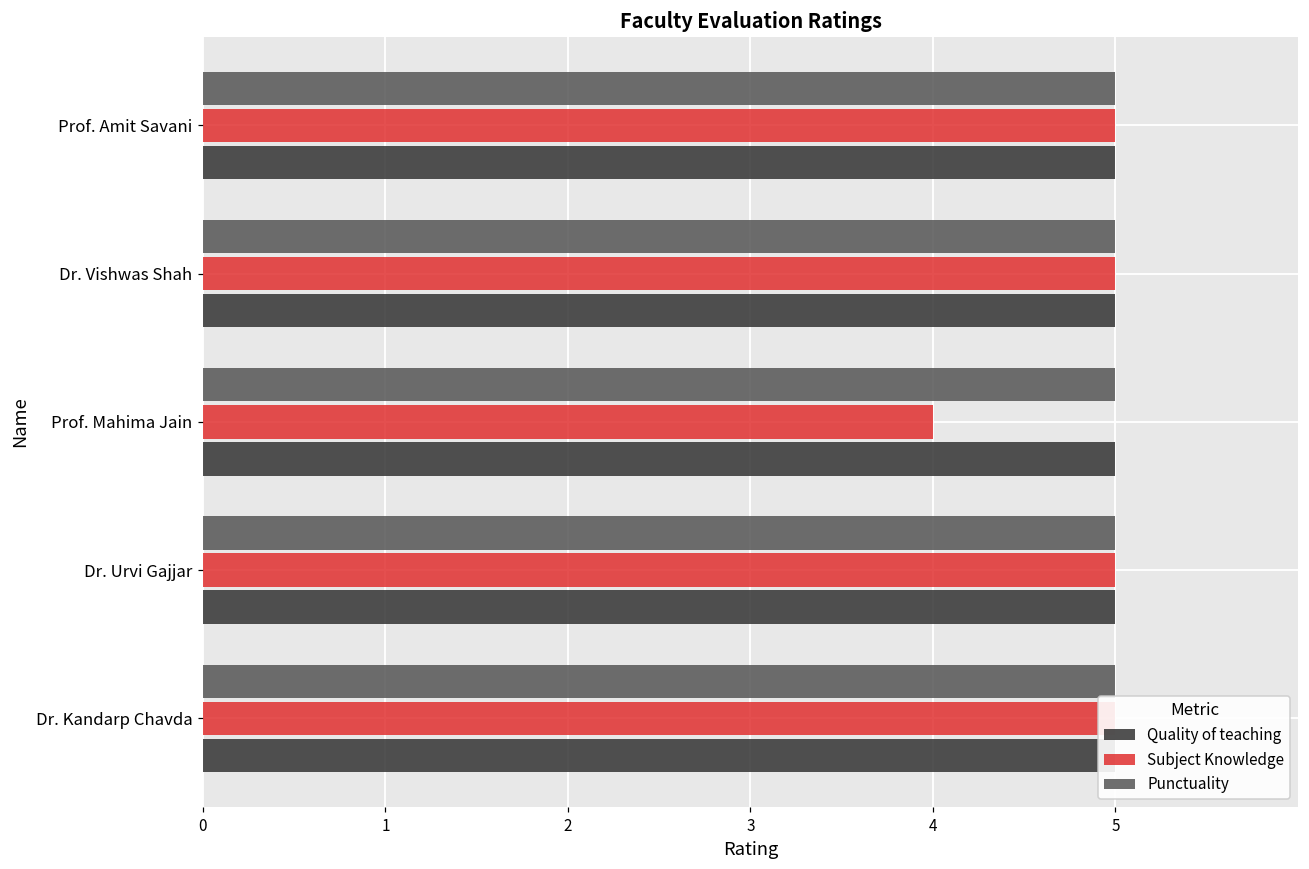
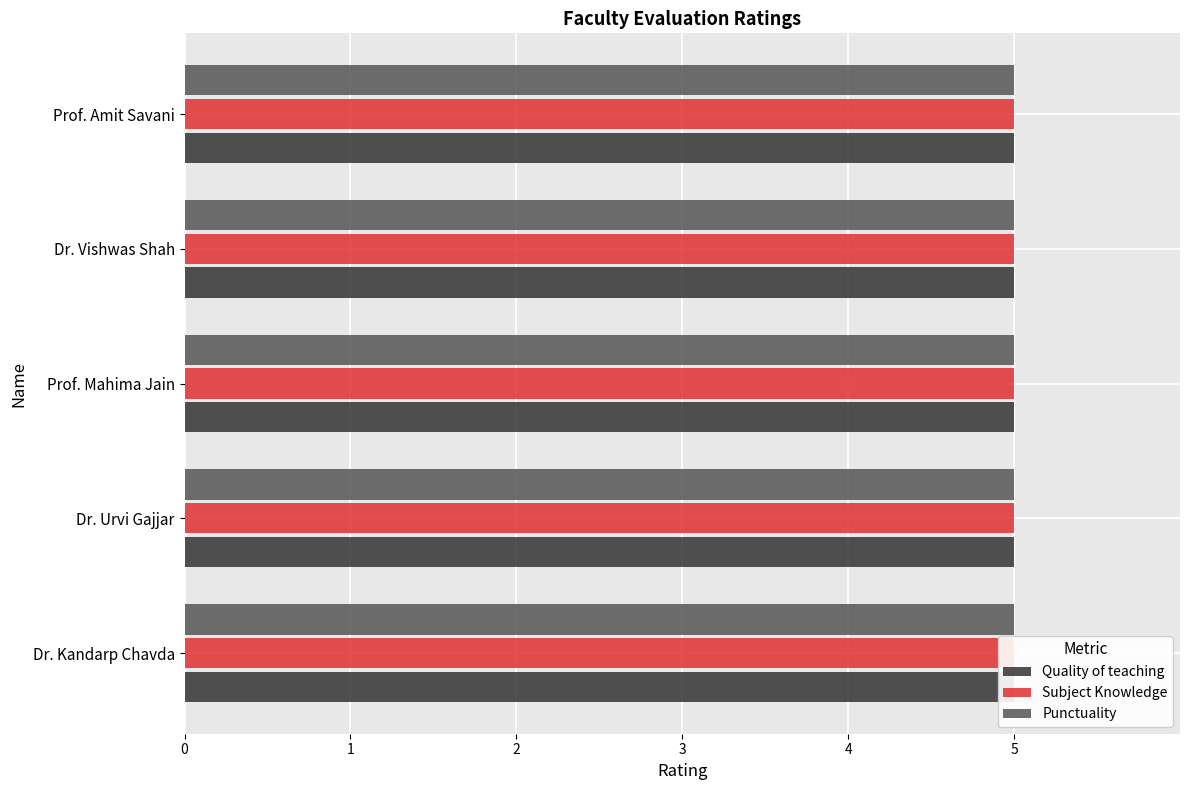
  {
    "Subject Knowledge": {
      "Prof. Amit Savani": 5,
      "Dr. Vishwas Shah": 5,
-     "Prof. Mahima Jain": 4,
+     "Prof. Mahima Jain": 5,
      "Dr. Urvi Gajjar": 5
    }
  }
